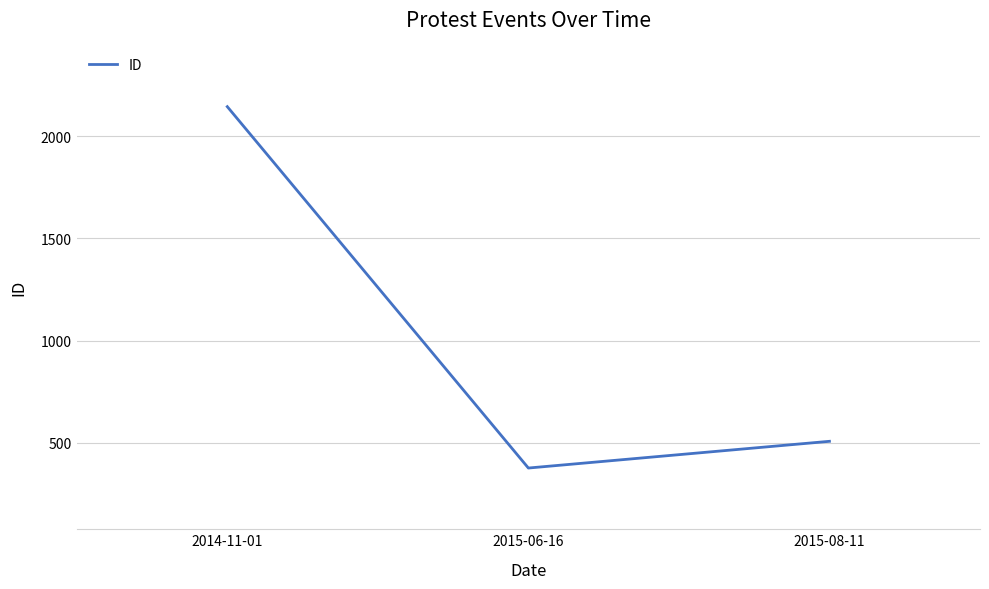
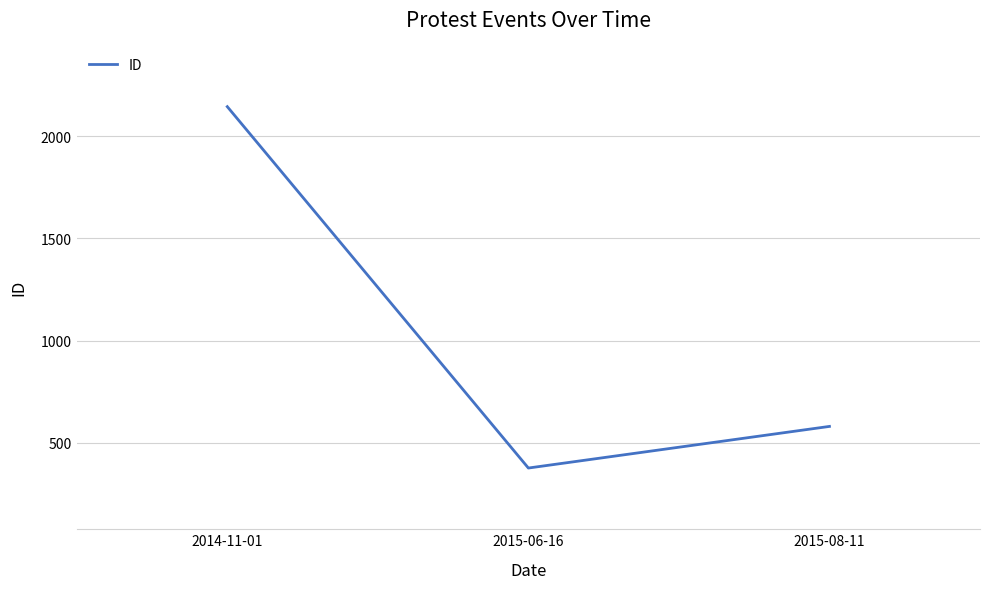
  {
    "2014-11-01": 2150,
    "2015-06-16": 380,
-   "2015-08-11": 510
+   "2015-08-11": 580
  }
